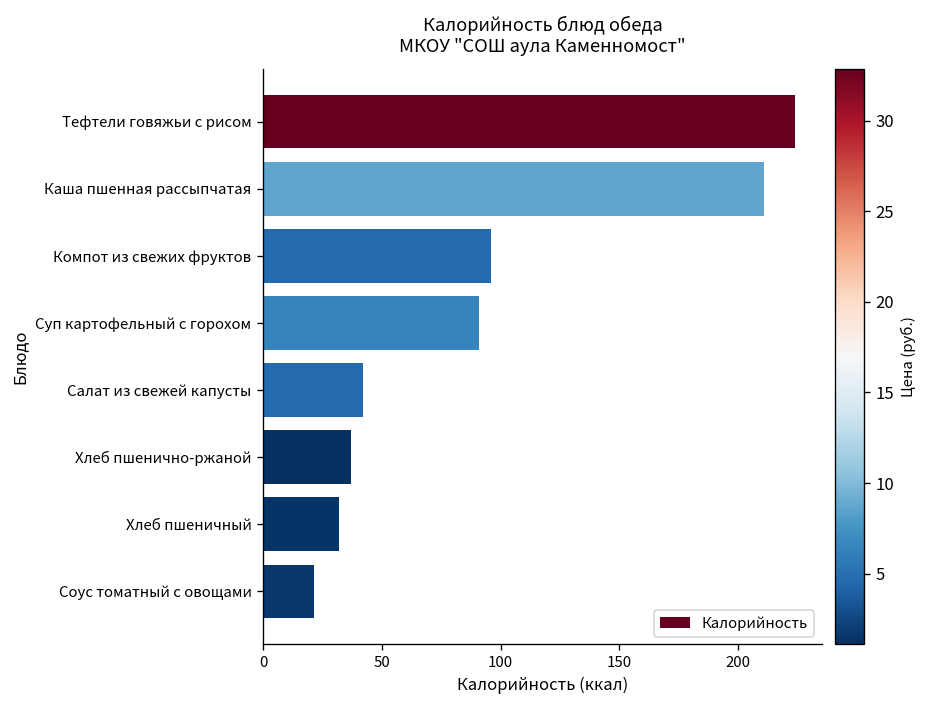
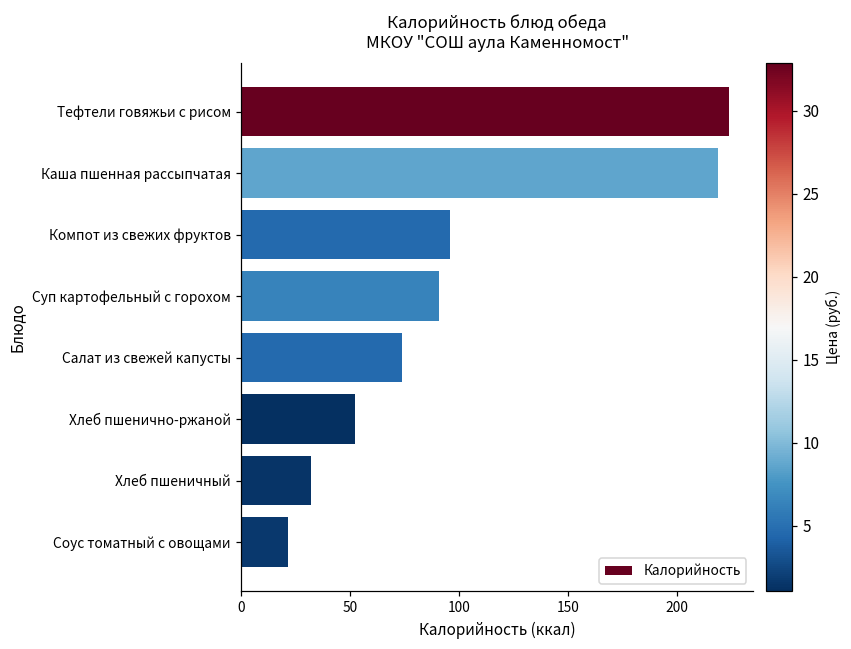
  {
    "Тефтели говяжьи с рисом": 224,
-   "Каша пшенная рассыпчатая": 211,
+   "Каша пшенная рассыпчатая": 219,
    "Компот из свежих фруктов": 96,
    "Суп картофельный с горохом": 91,
-   "Салат из свежей капусты": 42,
-   "Хлеб пшенично-ржаной": 37,
+   "Салат из свежей капусты": 74,
+   "Хлеб пшенично-ржаной": 52,
    "Хлеб пшеничный": 32,
    "Соус томатный с овощами": 22
  }
